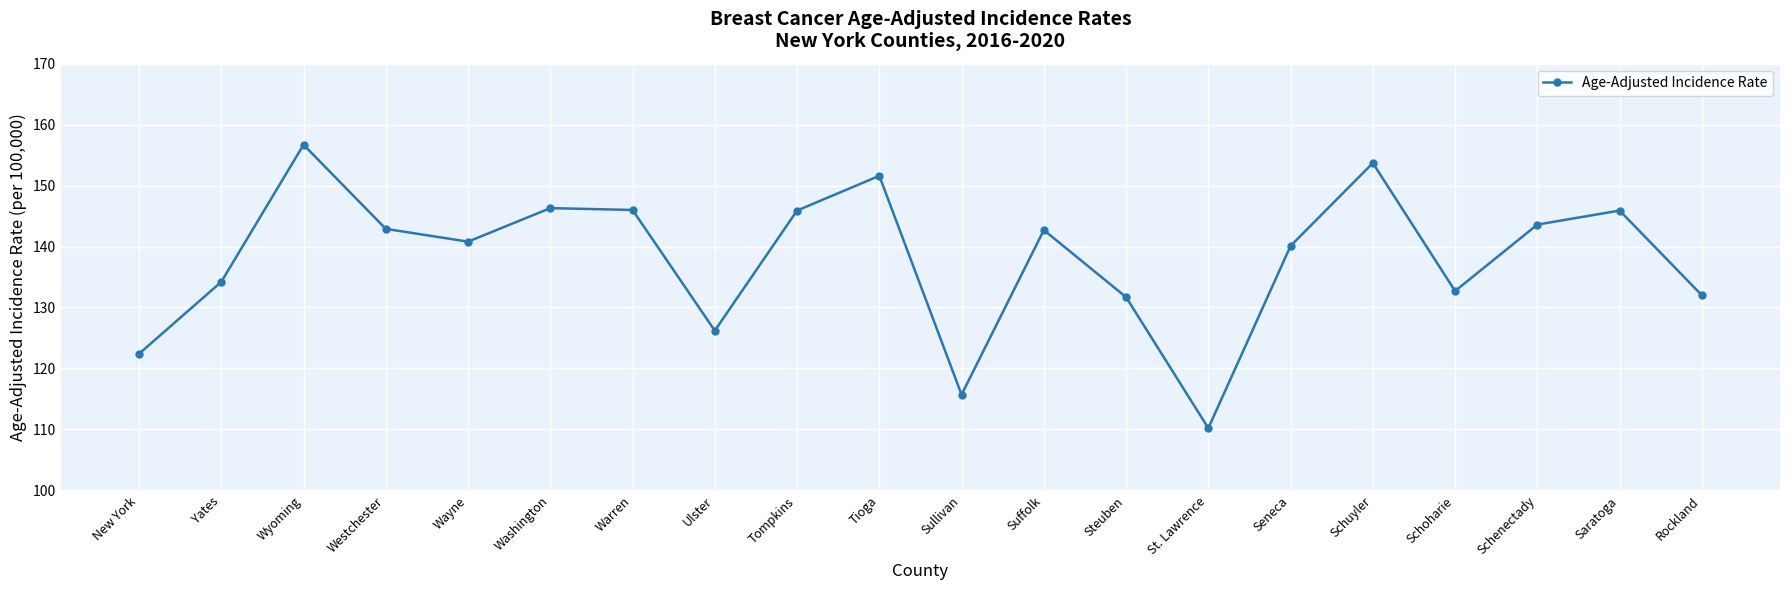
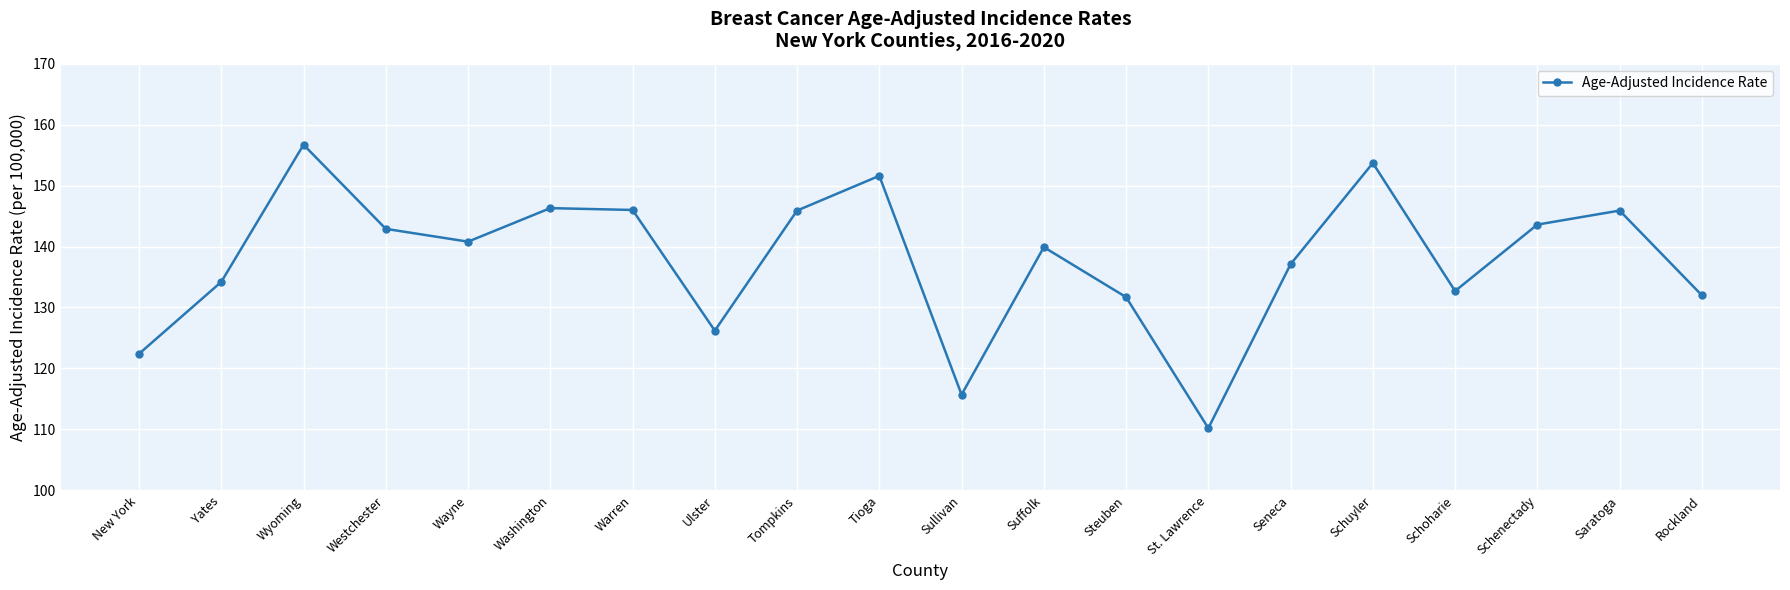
  {
    "New York": 122,
    "Yates": 134,
    "Wyoming": 157,
    "Westchester": 143,
    "Wayne": 141,
    "Washington": 146,
    "Warren": 146,
    "Ulster": 126,
    "Tompkins": 146,
    "Tioga": 152,
    "Sullivan": 116,
-   "Suffolk": 143,
+   "Suffolk": 140,
    "Steuben": 132,
    "St. Lawrence": 110,
-   "Seneca": 140,
+   "Seneca": 137,
    "Schuyler": 154,
    "Schoharie": 133,
    "Schenectady": 144,
    "Saratoga": 146,
    "Rockland": 132
  }
